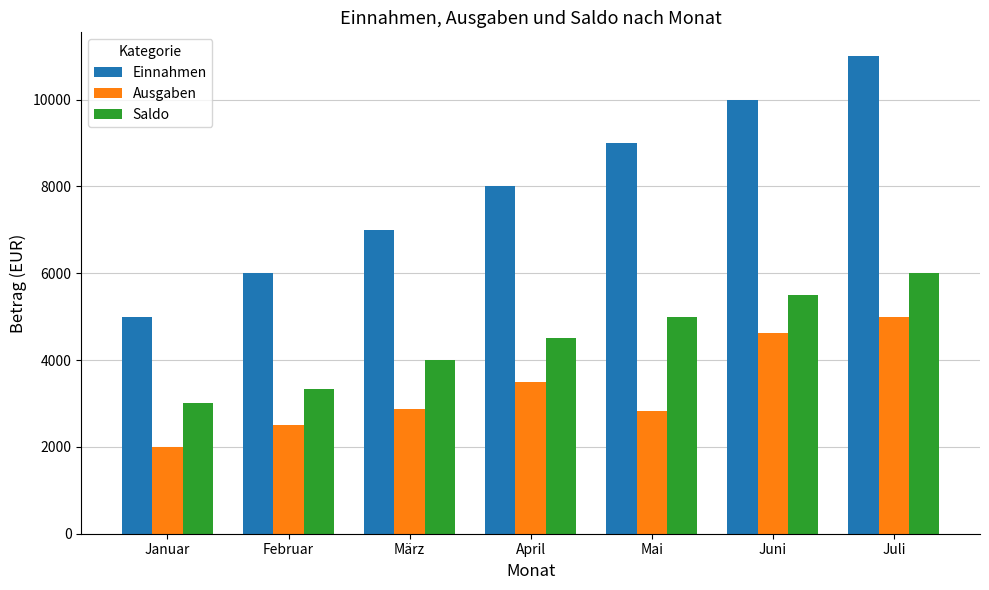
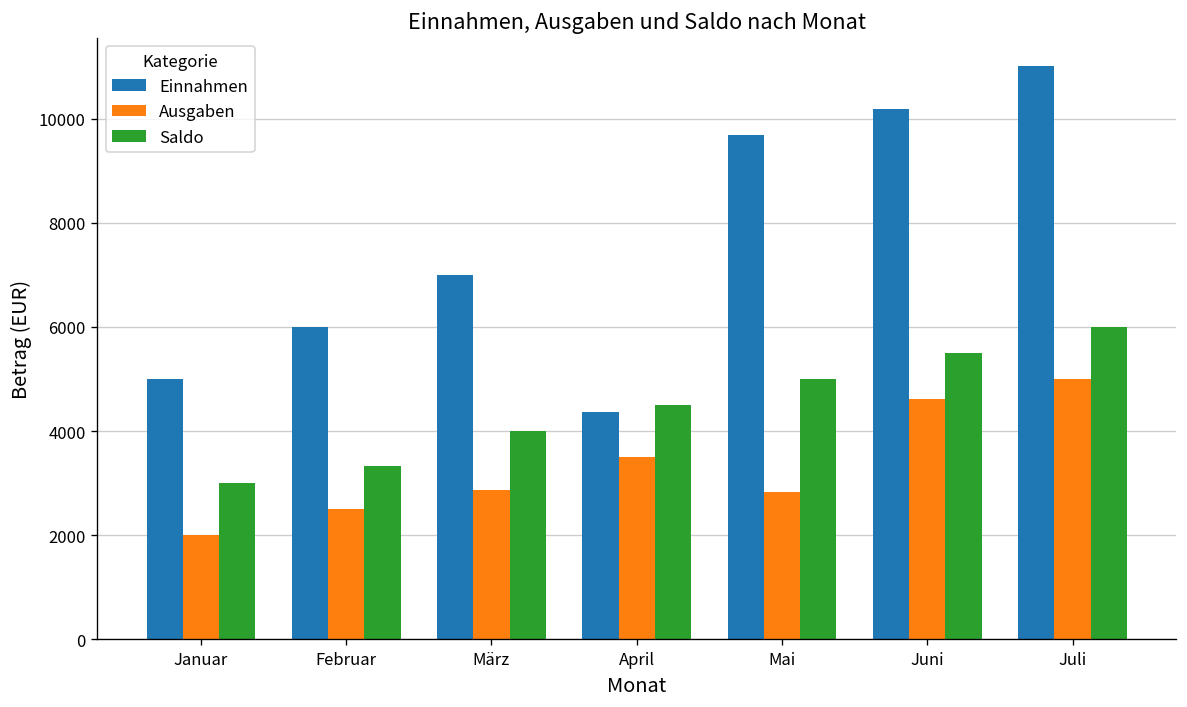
  {
    "Einnahmen": {
      "Januar": 5000,
      "Februar": 6000,
      "März": 7000,
-     "April": 8000,
-     "Mai": 9000,
-     "Juni": 10000,
+     "April": 4400,
+     "Mai": 9700,
+     "Juni": 10200,
      "Juli": 11000
    },
    "Ausgaben": {
      "Januar": 2000,
      "Februar": 2500,
      "März": 2900,
      "April": 3500,
      "Mai": 2800,
      "Juni": 4600,
      "Juli": 5000
    },
    "Saldo": {
      "Januar": 3000,
      "Februar": 3300,
      "März": 4000,
      "April": 4500,
      "Mai": 5000,
      "Juni": 5500,
      "Juli": 6000
    }
  }
